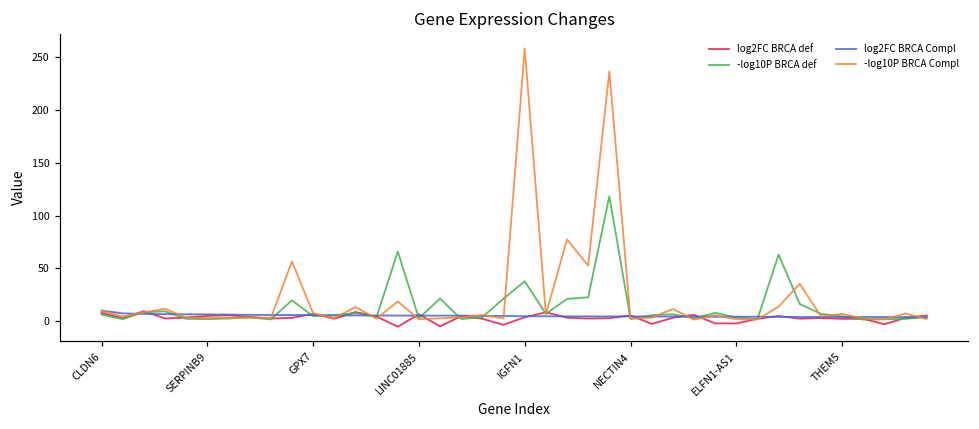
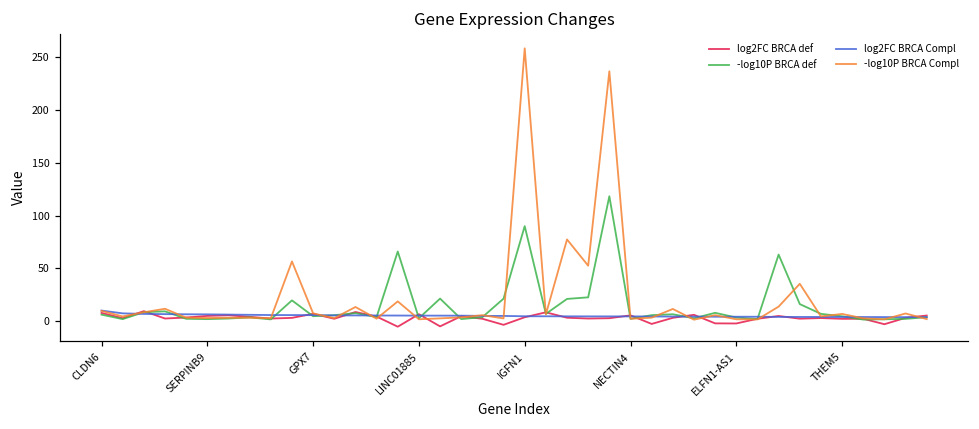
  {
    "log2FC BRCA def": {
      "ELFN1-AS1": 0
    },
    "-log10P BRCA def": {
-     "IGFN1": 40
+     "IGFN1": 90
    },
    "-log10P BRCA Compl": {
      "IGFN1": 260
    }
  }
